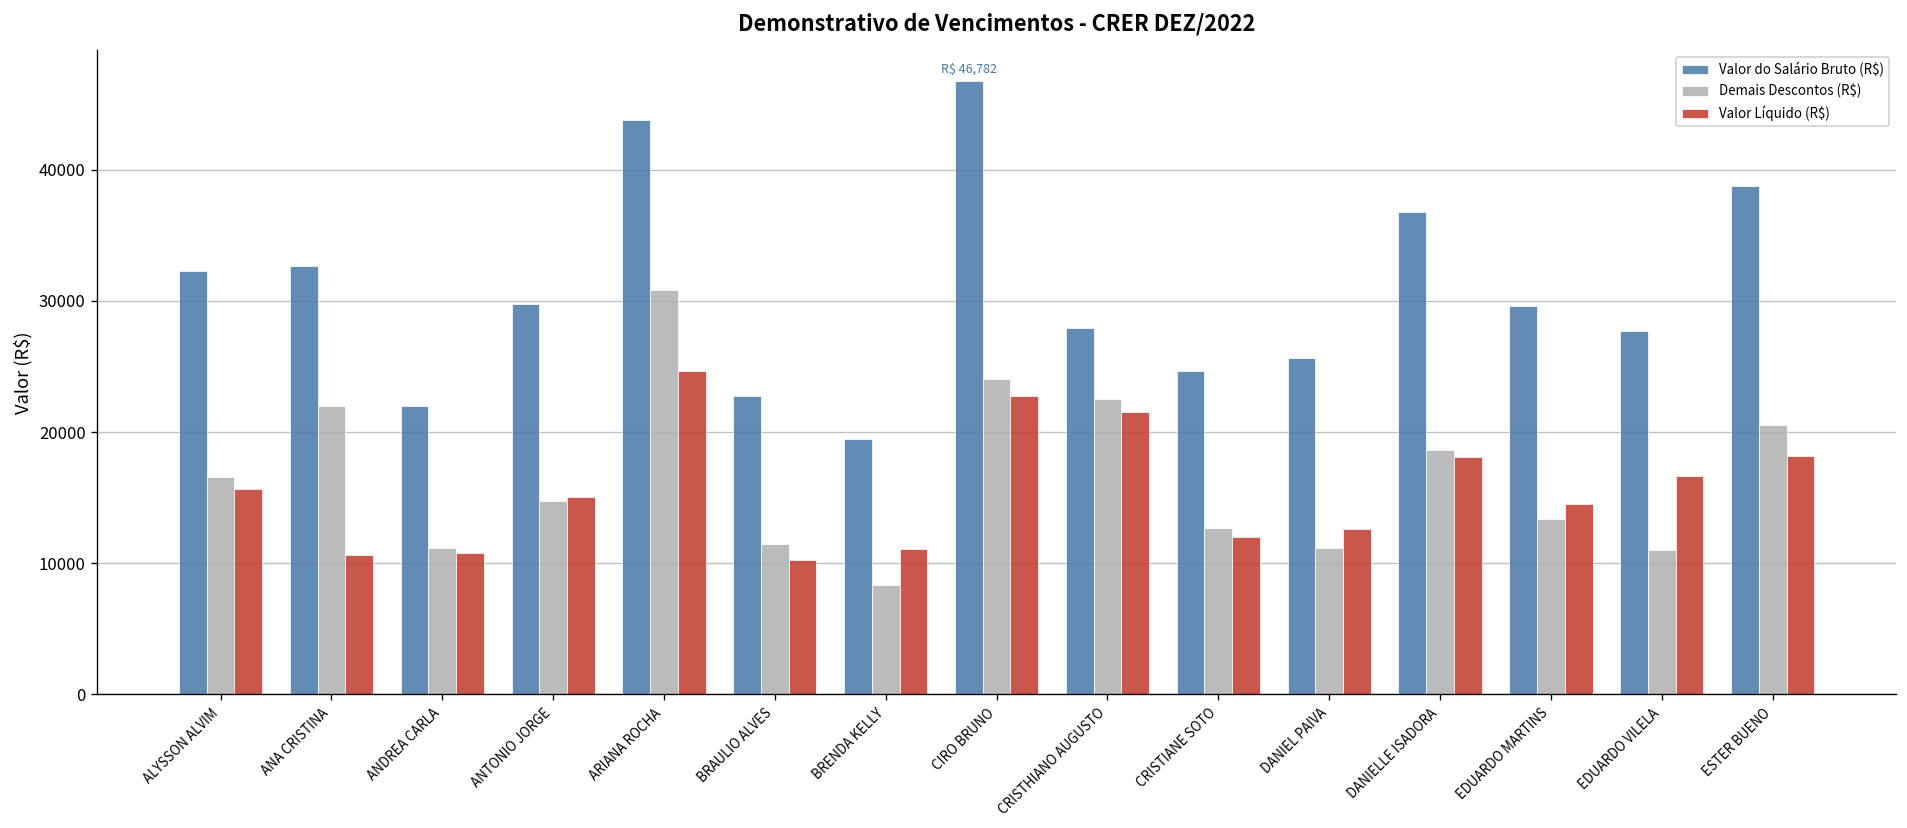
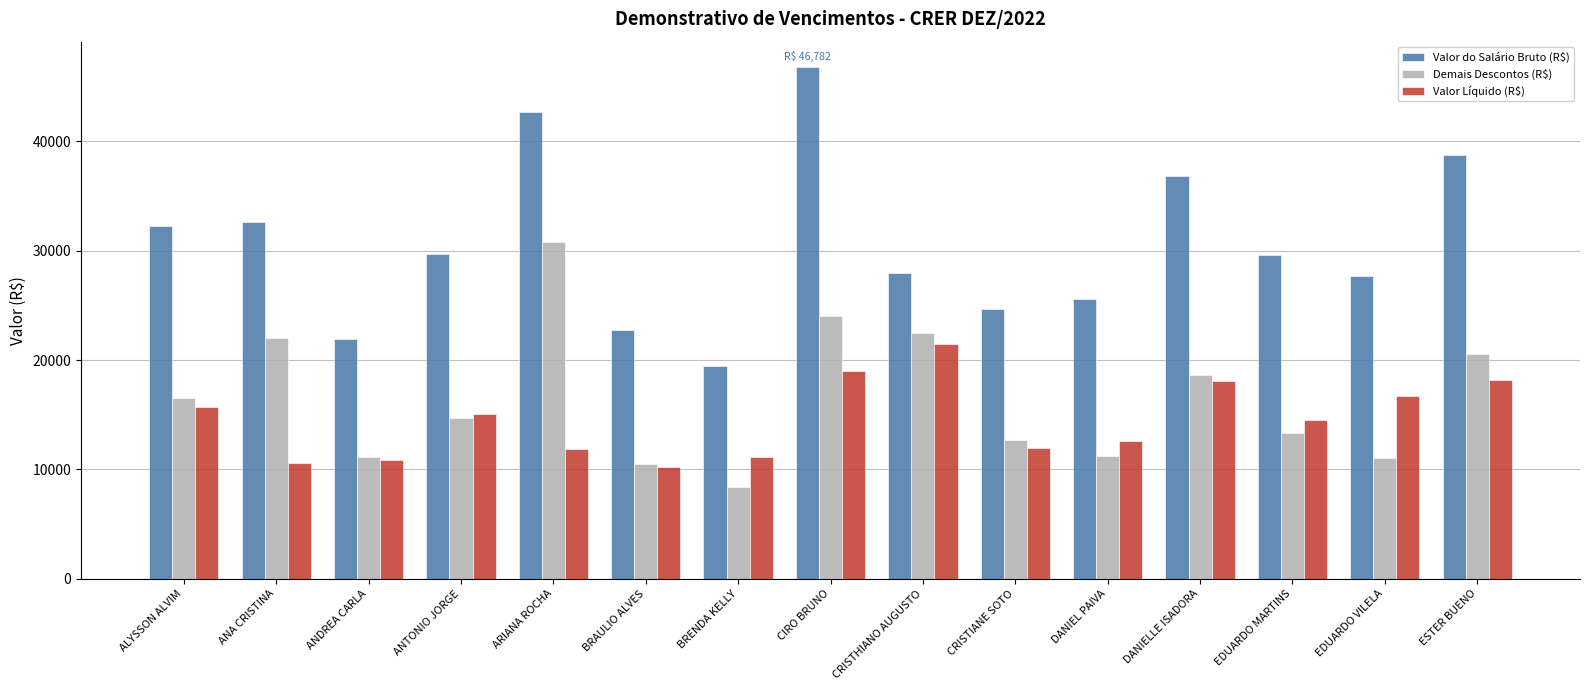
  {
    "Valor do Salário Bruto (R$)": {
      "ALYSSON ALVIM": 32300,
      "ANA CRISTINA": 32600,
      "ANDREA CARLA": 22000,
      "ANTONIO JORGE": 29700,
-     "ARIANA ROCHA": 43800,
+     "ARIANA ROCHA": 42700,
      "BRAULIO ALVES": 22700,
      "BRENDA KELLY": 19500,
      "CRISTHIANO AUGUSTO": 28000,
      "CRISTIANE SOTO": 24700,
      "DANIEL PAIVA": 25600,
      "DANIELLE ISADORA": 36800,
      "EDUARDO MARTINS": 29600,
      "EDUARDO VILELA": 27700,
      "ESTER BUENO": 38700
    },
    "Demais Descontos (R$)": {
      "ALYSSON ALVIM": 16600,
      "ANA CRISTINA": 22000,
      "ANDREA CARLA": 11100,
      "ANTONIO JORGE": 14700,
      "ARIANA ROCHA": 30800,
-     "BRAULIO ALVES": 11400,
+     "BRAULIO ALVES": 10500,
      "BRENDA KELLY": 8300,
      "CIRO BRUNO": 24000,
      "CRISTHIANO AUGUSTO": 22500,
      "CRISTIANE SOTO": 12700,
      "DANIEL PAIVA": 11200,
      "DANIELLE ISADORA": 18700,
      "EDUARDO MARTINS": 13400,
      "EDUARDO VILELA": 11000,
      "ESTER BUENO": 20500
    },
    "Valor Líquido (R$)": {
      "ALYSSON ALVIM": 15700,
      "ANA CRISTINA": 10600,
      "ANDREA CARLA": 10800,
      "ANTONIO JORGE": 15000,
-     "ARIANA ROCHA": 24700,
+     "ARIANA ROCHA": 11900,
      "BRAULIO ALVES": 10200,
      "BRENDA KELLY": 11100,
-     "CIRO BRUNO": 22800,
+     "CIRO BRUNO": 19000,
      "CRISTHIANO AUGUSTO": 21500,
      "CRISTIANE SOTO": 12000,
      "DANIEL PAIVA": 12600,
      "DANIELLE ISADORA": 18100,
      "EDUARDO MARTINS": 14500,
      "EDUARDO VILELA": 16700,
      "ESTER BUENO": 18200
    }
  }
